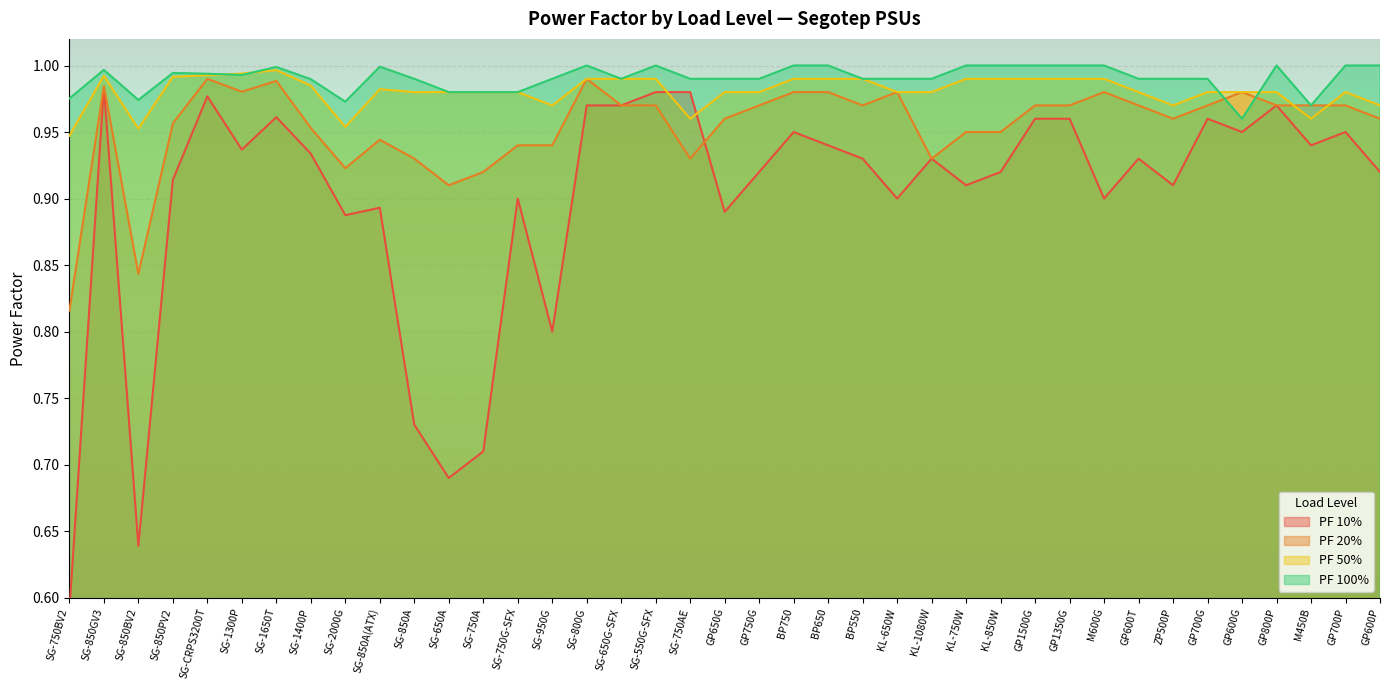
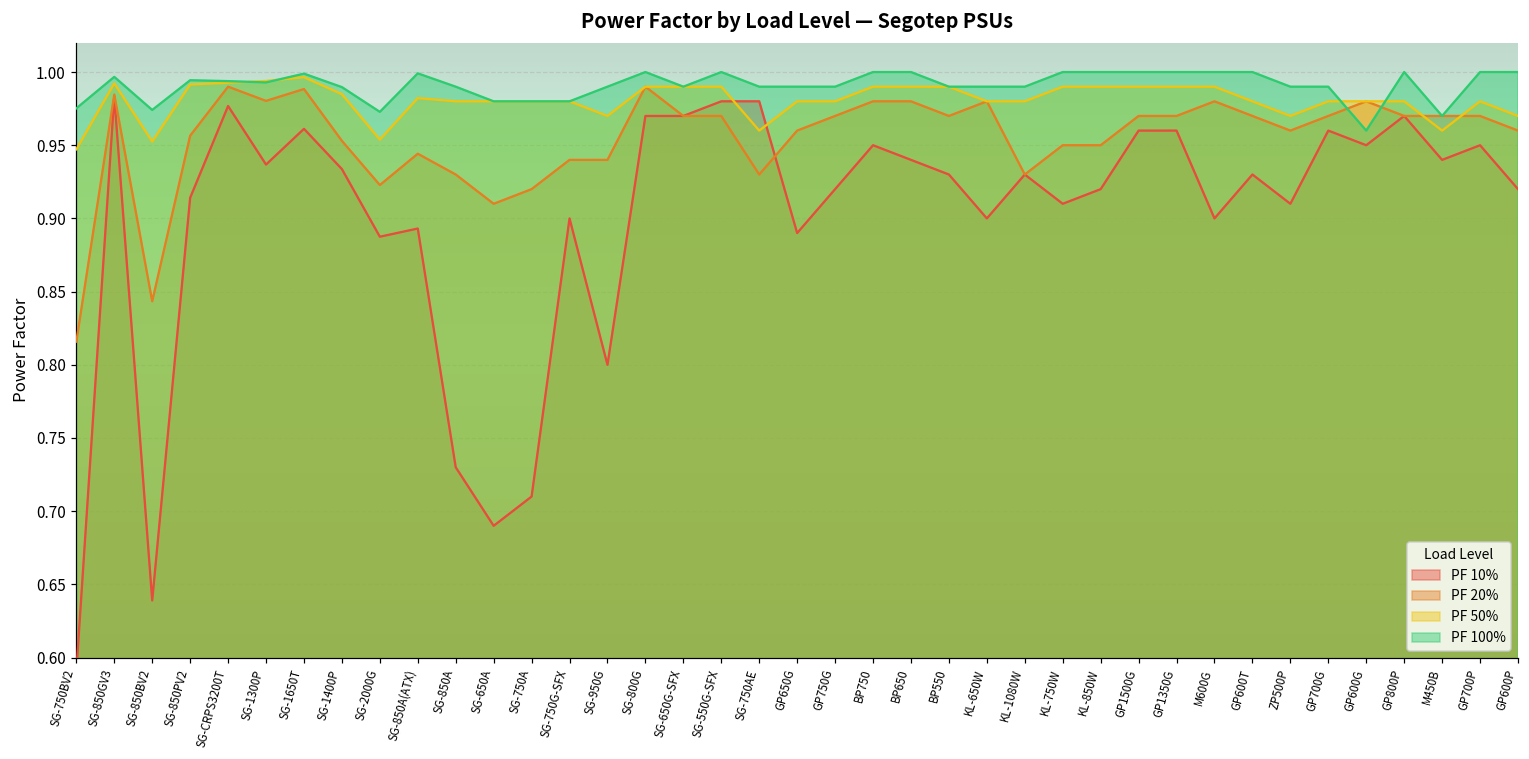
  {
    "PF 100%": {
      "SG-750BV2": 0.975,
      "SG-850GV3": 0.997,
      "SG-850BV2": 0.974,
      "SG-850PV2": 0.994,
      "SG-1650T": 1.00,
      "SG-1400P": 0.99,
      "SG-2000G": 0.973,
      "SG-850A(ATX)": 1.00,
      "SG-850A": 0.99,
      "SG-950G": 0.99,
      "SG-800G": 1.00,
      "SG-550G-SFX": 1.00,
      "SG-750AE": 0.99,
      "GP650G": 0.99,
      "GP750G": 0.99,
      "BP750": 1.00,
      "BP650": 1.00,
      "KL-650W": 0.99,
      "KL-1080W": 0.99,
      "KL-750W": 1.00,
      "KL-850W": 1.00,
      "GP1500G": 1.00,
      "GP1350G": 1.00,
      "M600G": 1.00,
-     "GP600T": 0.99,
+     "GP600T": 1.00,
      "ZP500P": 0.99,
      "GP700G": 0.99,
      "GP600G": 0.96,
      "GP800P": 1.00,
      "GP700P": 1.00,
      "GP600P": 1.00
    }
  }
